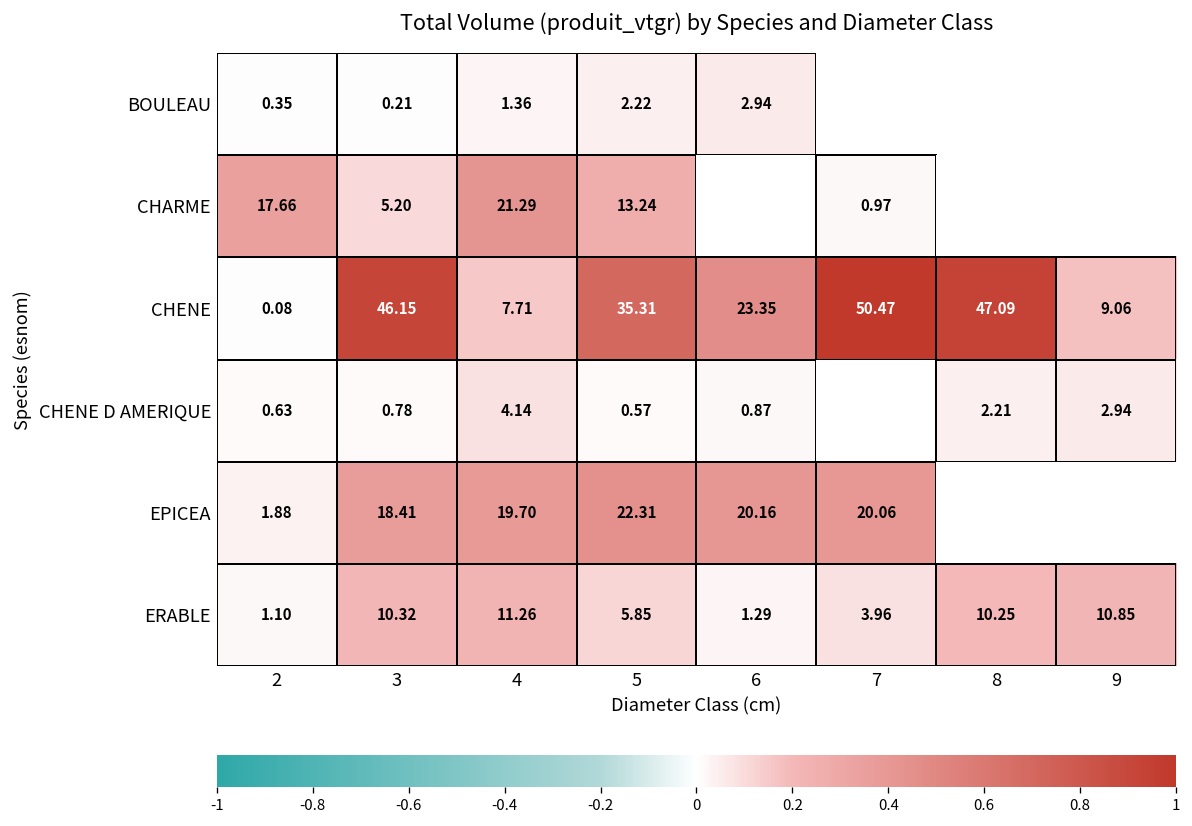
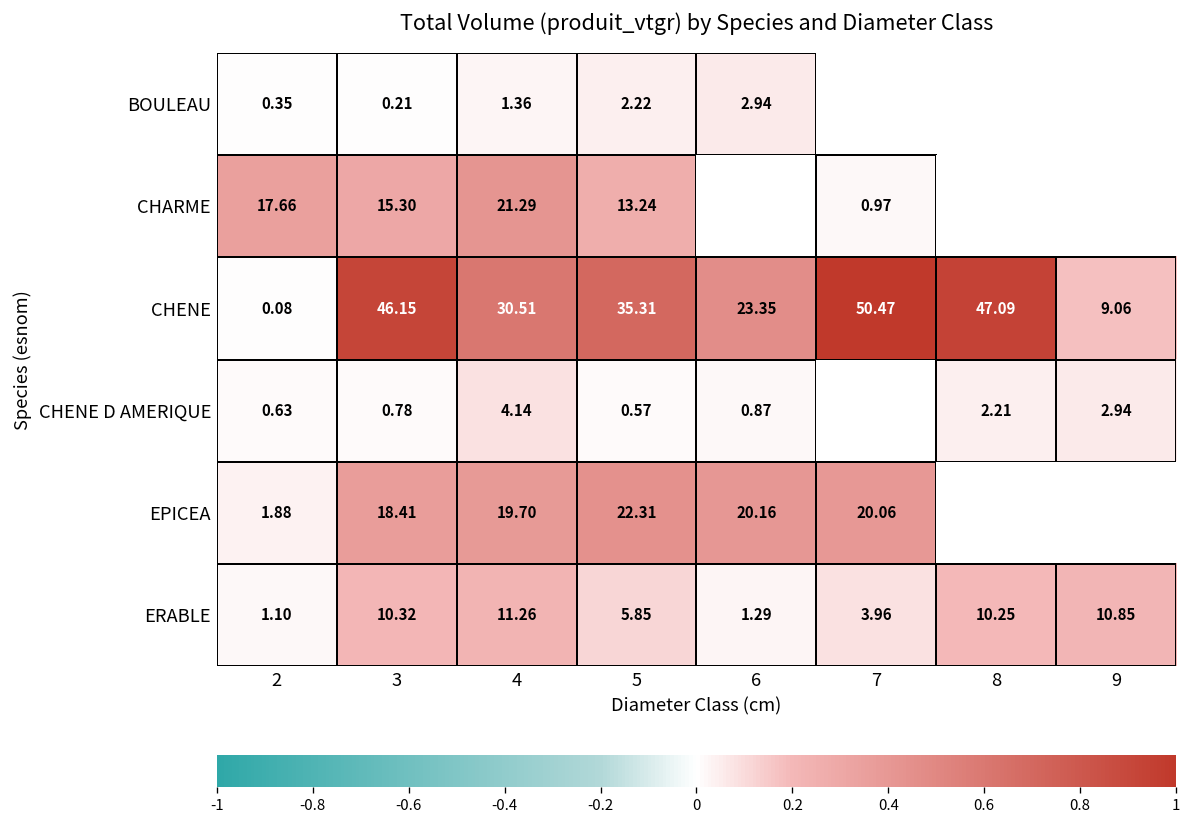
  {
    "BOULEAU": {
      "2": 0.35,
      "3": 0.21,
      "4": 1.36,
      "5": 2.22,
      "6": 2.94
    },
    "CHARME": {
      "2": 17.66,
-     "3": 5.20,
+     "3": 15.30,
      "4": 21.29,
      "5": 13.24,
      "7": 0.97
    },
    "CHENE": {
      "2": 0.08,
      "3": 46.15,
-     "4": 7.71,
+     "4": 30.51,
      "5": 35.31,
      "6": 23.35,
      "7": 50.47,
      "8": 47.09,
      "9": 9.06
    },
    "CHENE D AMERIQUE": {
      "2": 0.63,
      "3": 0.78,
      "4": 4.14,
      "5": 0.57,
      "6": 0.87,
      "8": 2.21,
      "9": 2.94
    },
    "EPICEA": {
      "2": 1.88,
      "3": 18.41,
      "4": 19.70,
      "5": 22.31,
      "6": 20.16,
      "7": 20.06
    },
    "ERABLE": {
      "2": 1.10,
      "3": 10.32,
      "4": 11.26,
      "5": 5.85,
      "6": 1.29,
      "7": 3.96,
      "8": 10.25,
      "9": 10.85
    }
  }
